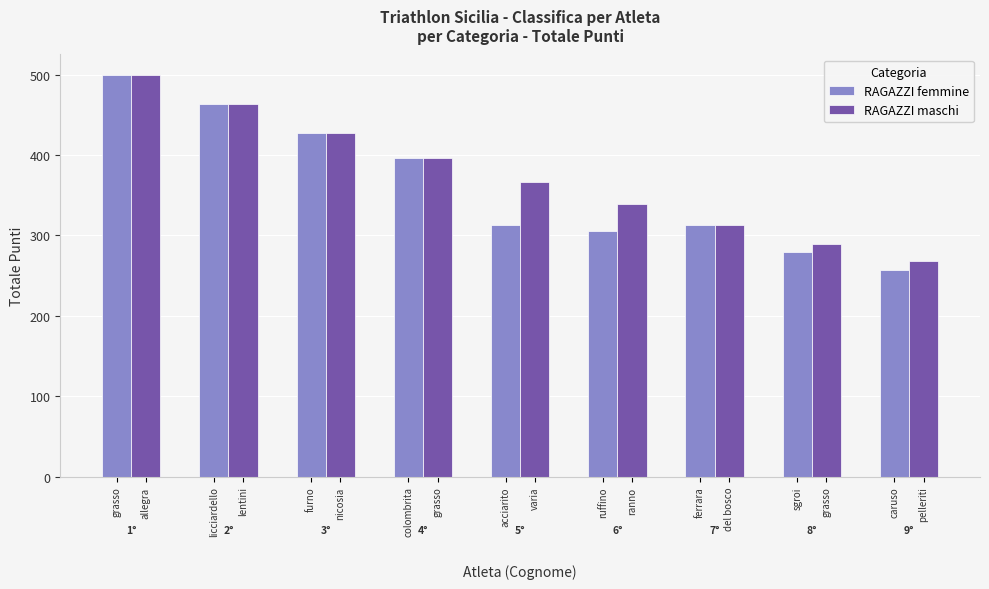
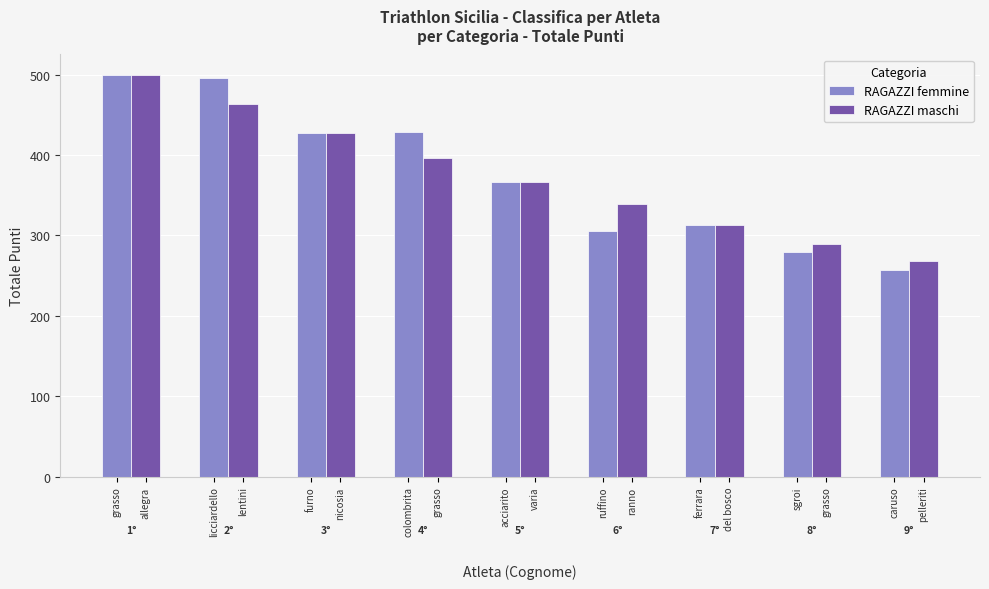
  {
    "RAGAZZI femmine": {
      "grasso": 500,
-     "licciardello": 460,
+     "licciardello": 500,
      "furno": 430,
-     "colombrita": 400,
-     "acciarito": 310,
+     "colombrita": 430,
+     "acciarito": 370,
      "ruffino": 310,
      "ferrara": 310,
      "sgroi": 280,
      "caruso": 260
    },
    "RAGAZZI maschi": {
      "allegra": 500,
      "lentini": 460,
      "nicosia": 430,
      "varia": 370,
      "ranno": 340,
      "del bosco": 310,
      "pelleriti": 270
    }
  }
